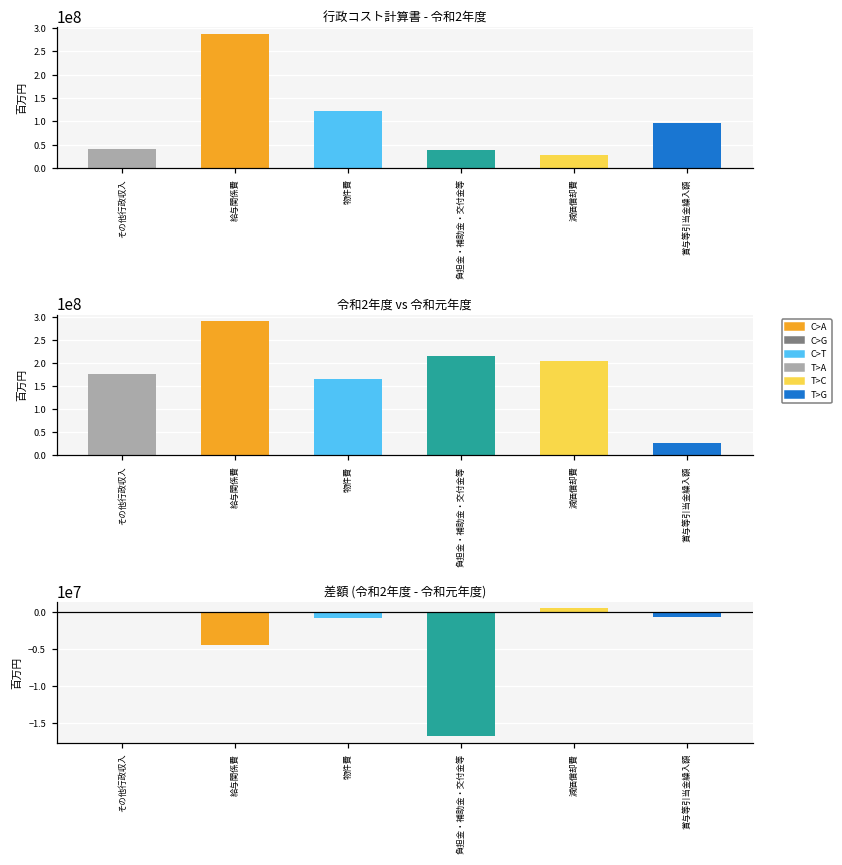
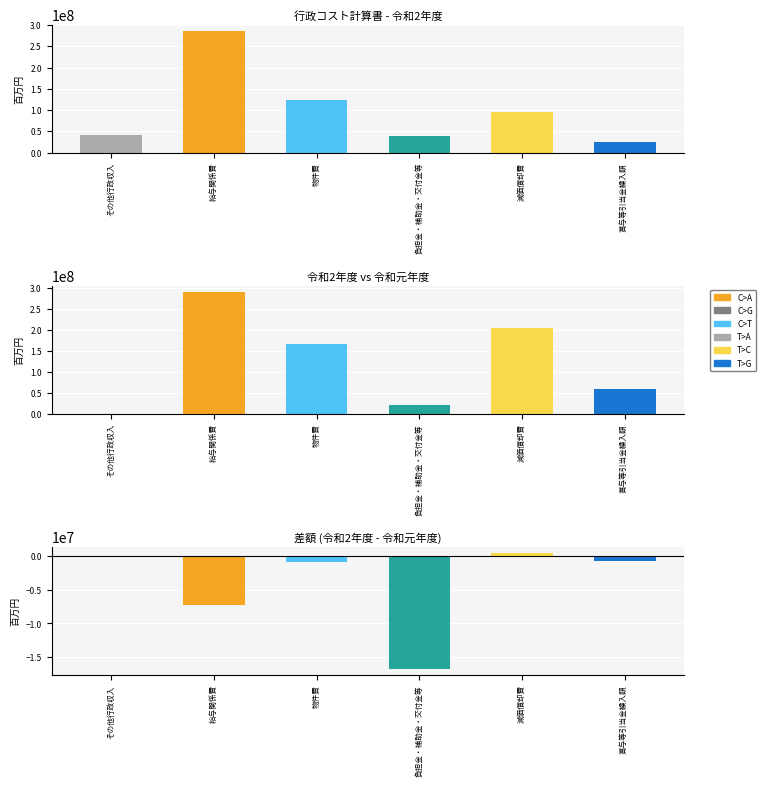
  {
    "行政コスト計算書 - 令和2年度": {
      "その他行政収入": 40000000,
      "給与関係費": 290000000,
      "物件費": 120000000,
      "負担金・補助金・交付金等": 40000000,
-     "減価償却費": 30000000,
-     "賞与等引当金繰入額": 100000000
+     "減価償却費": 100000000,
+     "賞与等引当金繰入額": 30000000
    },
    "令和2年度 vs 令和元年度": {
-     "その他行政収入": 180000000,
+     "その他行政収入": 0,
      "給与関係費": 290000000,
      "物件費": 170000000,
-     "負担金・補助金・交付金等": 220000000,
+     "負担金・補助金・交付金等": 20000000,
      "減価償却費": 200000000,
-     "賞与等引当金繰入額": 30000000
+     "賞与等引当金繰入額": 60000000
    },
    "差額 (令和2年度 - 令和元年度)": {
-     "給与関係費": -4000000,
+     "給与関係費": -7000000,
      "物件費": -1000000,
      "負担金・補助金・交付金等": -17000000,
      "減価償却費": 1000000,
      "賞与等引当金繰入額": -1000000
    }
  }
